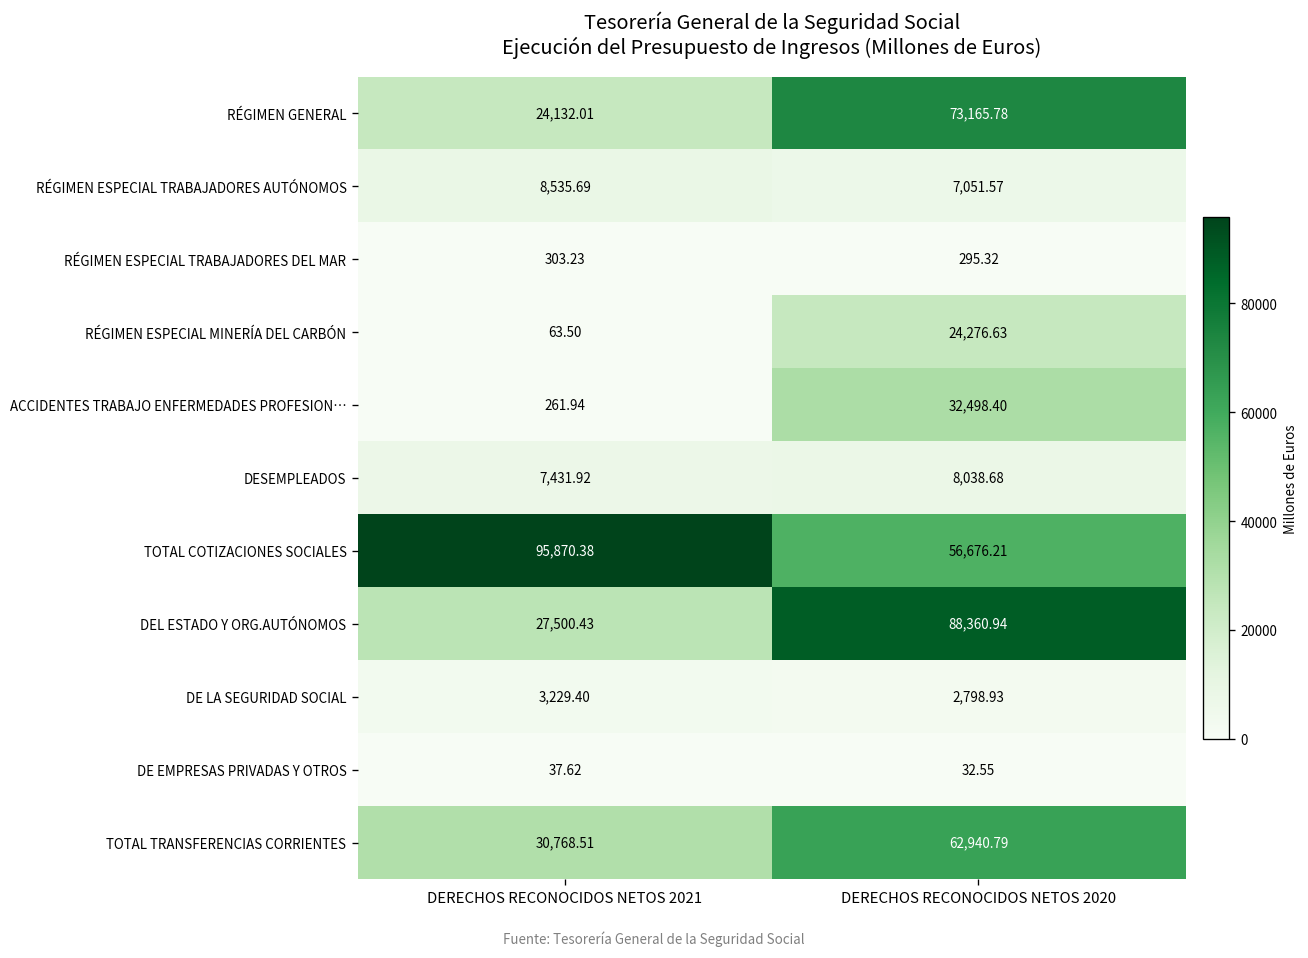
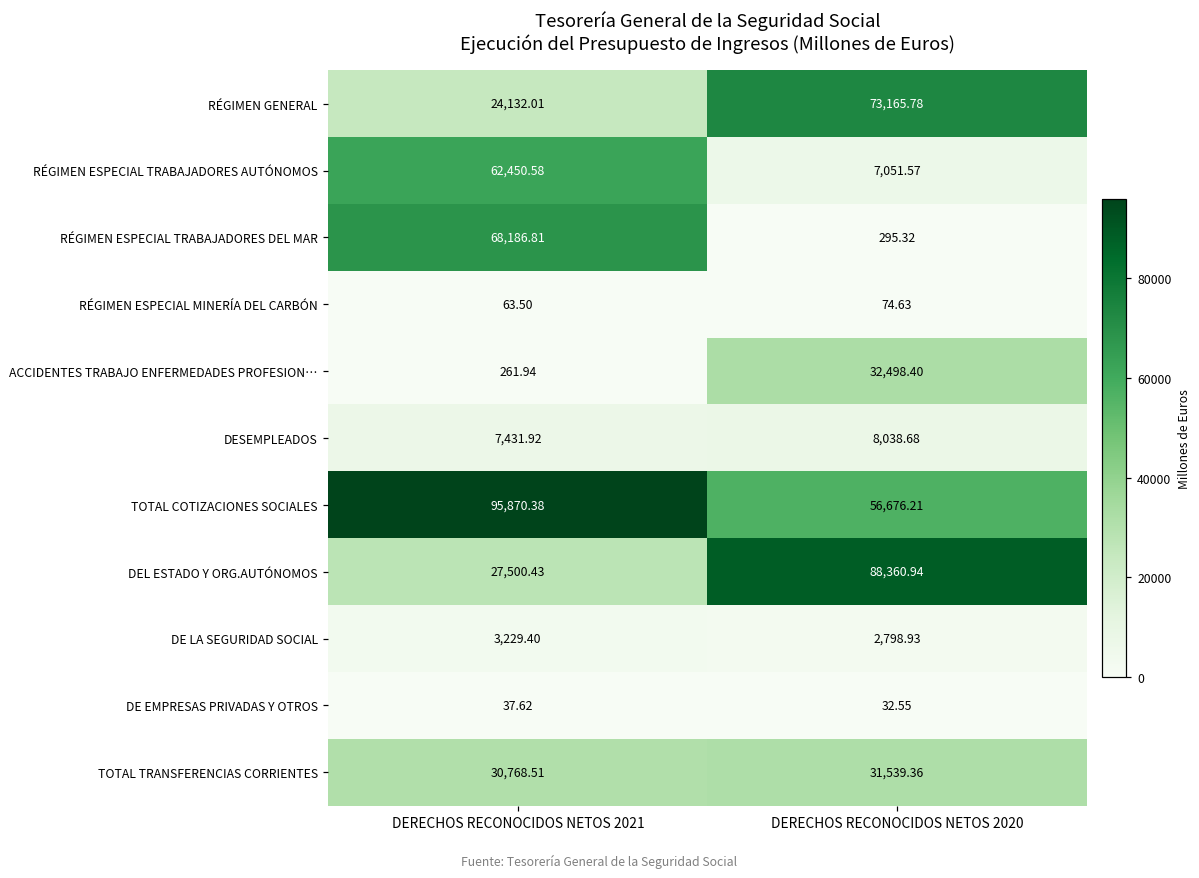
  {
    "RÉGIMEN GENERAL": {
      "DERECHOS RECONOCIDOS NETOS 2021": "24,132.01",
      "DERECHOS RECONOCIDOS NETOS 2020": "73,165.78"
    },
    "RÉGIMEN ESPECIAL TRABAJADORES AUTÓNOMOS": {
-     "DERECHOS RECONOCIDOS NETOS 2021": "8,535.69",
+     "DERECHOS RECONOCIDOS NETOS 2021": "62,450.58",
      "DERECHOS RECONOCIDOS NETOS 2020": "7,051.57"
    },
    "RÉGIMEN ESPECIAL TRABAJADORES DEL MAR": {
-     "DERECHOS RECONOCIDOS NETOS 2021": "303.23",
+     "DERECHOS RECONOCIDOS NETOS 2021": "68,186.81",
      "DERECHOS RECONOCIDOS NETOS 2020": "295.32"
    },
    "RÉGIMEN ESPECIAL MINERÍA DEL CARBÓN": {
      "DERECHOS RECONOCIDOS NETOS 2021": "63.50",
-     "DERECHOS RECONOCIDOS NETOS 2020": "24,276.63"
+     "DERECHOS RECONOCIDOS NETOS 2020": "74.63"
    },
    "ACCIDENTES TRABAJO ENFERMEDADES PROFESION…": {
      "DERECHOS RECONOCIDOS NETOS 2021": "261.94",
      "DERECHOS RECONOCIDOS NETOS 2020": "32,498.40"
    },
    "DESEMPLEADOS": {
      "DERECHOS RECONOCIDOS NETOS 2021": "7,431.92",
      "DERECHOS RECONOCIDOS NETOS 2020": "8,038.68"
    },
    "TOTAL COTIZACIONES SOCIALES": {
      "DERECHOS RECONOCIDOS NETOS 2021": "95,870.38",
      "DERECHOS RECONOCIDOS NETOS 2020": "56,676.21"
    },
    "DEL ESTADO Y ORG.AUTÓNOMOS": {
      "DERECHOS RECONOCIDOS NETOS 2021": "27,500.43",
      "DERECHOS RECONOCIDOS NETOS 2020": "88,360.94"
    },
    "DE LA SEGURIDAD SOCIAL": {
      "DERECHOS RECONOCIDOS NETOS 2021": "3,229.40",
      "DERECHOS RECONOCIDOS NETOS 2020": "2,798.93"
    },
    "DE EMPRESAS PRIVADAS Y OTROS": {
      "DERECHOS RECONOCIDOS NETOS 2021": "37.62",
      "DERECHOS RECONOCIDOS NETOS 2020": "32.55"
    },
    "TOTAL TRANSFERENCIAS CORRIENTES": {
      "DERECHOS RECONOCIDOS NETOS 2021": "30,768.51",
-     "DERECHOS RECONOCIDOS NETOS 2020": "62,940.79"
+     "DERECHOS RECONOCIDOS NETOS 2020": "31,539.36"
    }
  }
